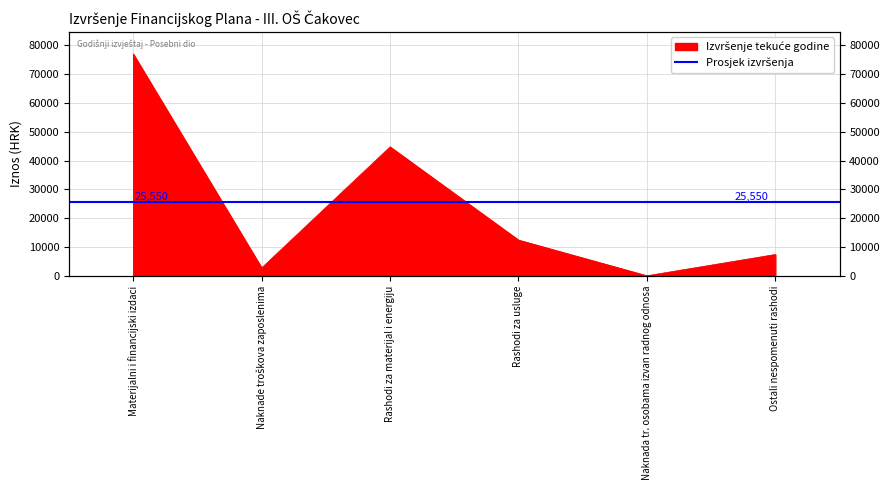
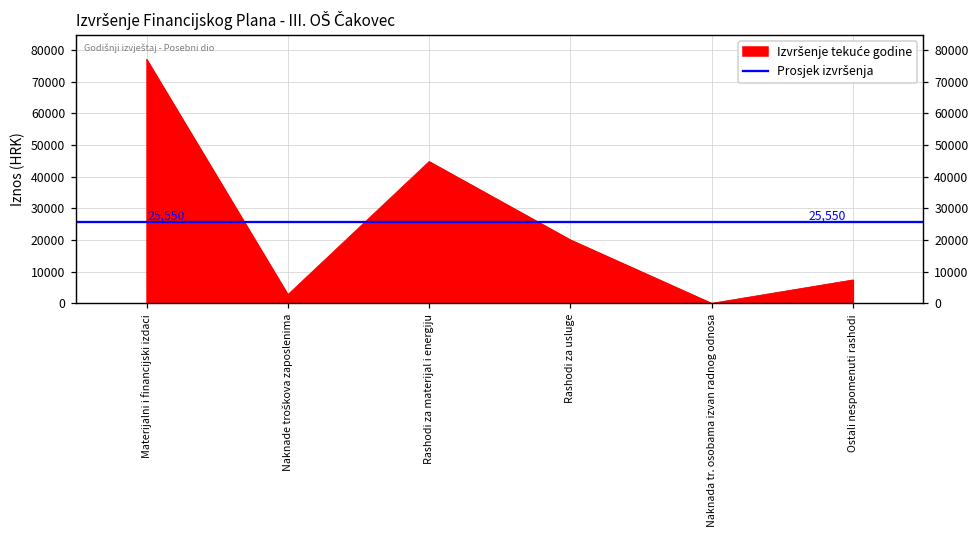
  {
    "Materijalni i financijski izdaci": 77000,
    "Naknade troškova zaposlenima": 3000,
    "Rashodi za materijal i energiju": 45000,
-   "Rashodi za usluge": 12000,
+   "Rashodi za usluge": 20000,
    "Naknada tr. osobama izvan radnog odnosa": 0,
    "Ostali nespomenuti rashodi": 7000
  }
